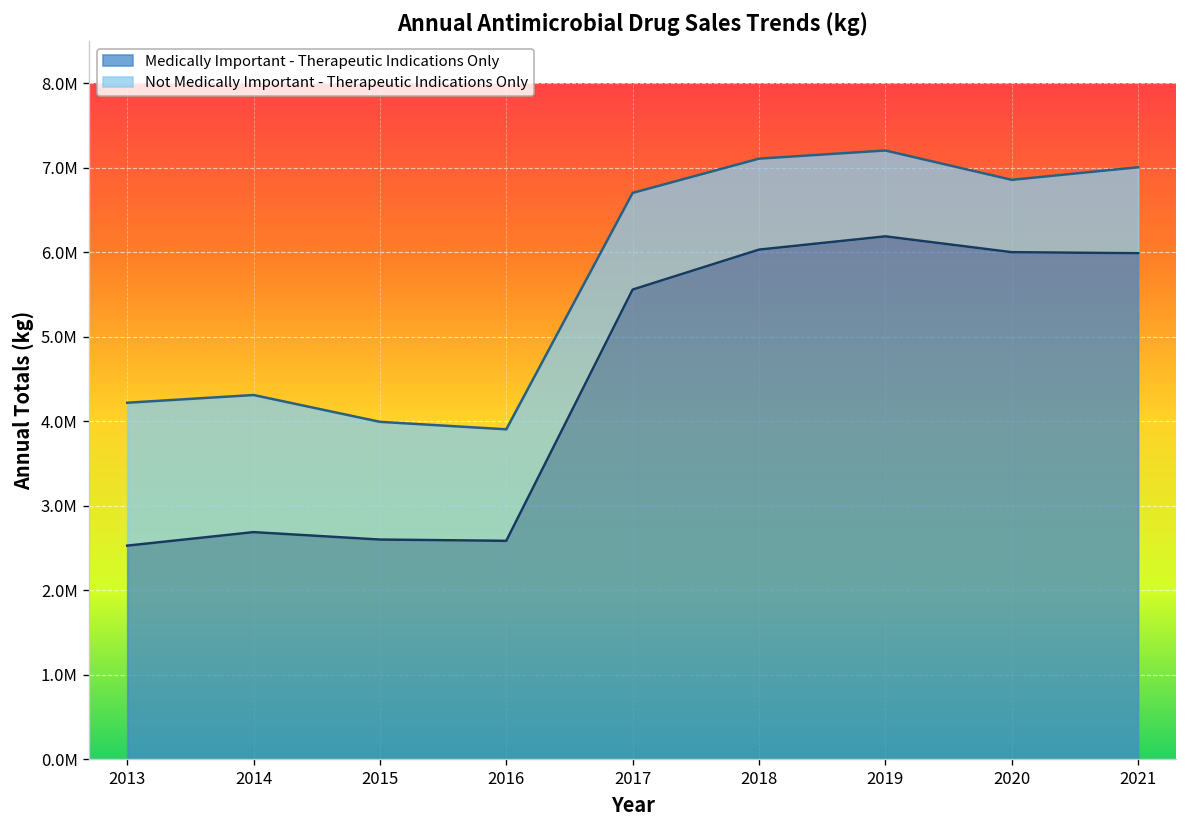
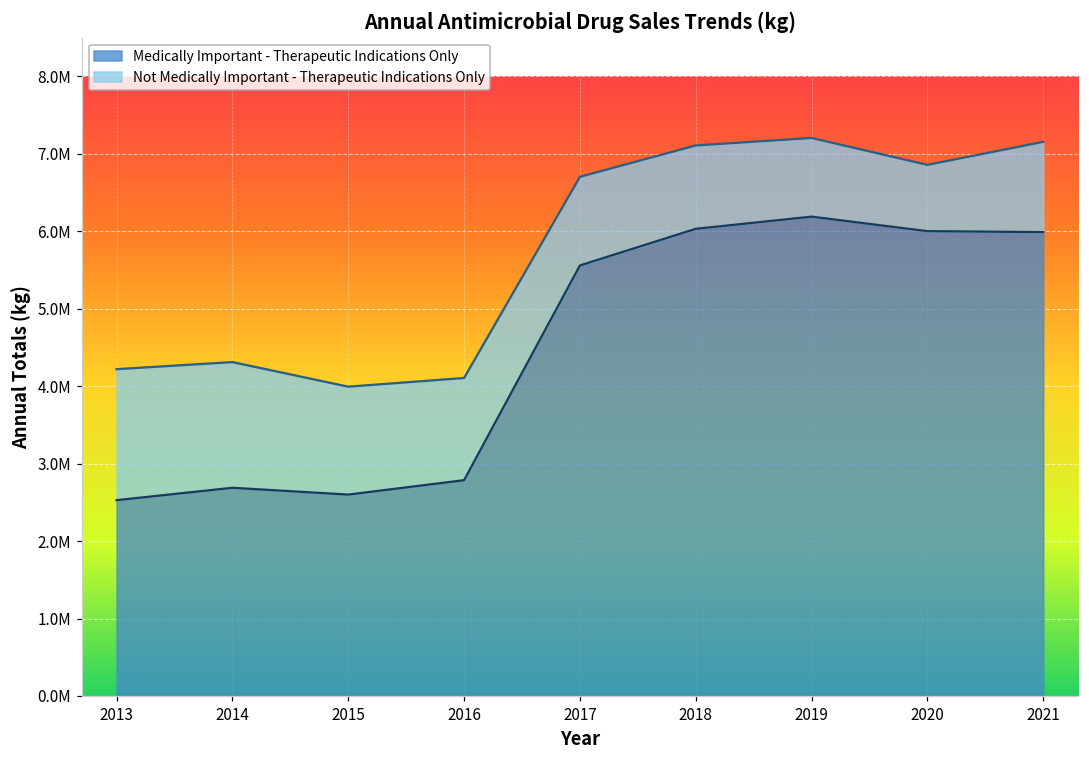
  {
    "Medically Important - Therapeutic Indications Only": {
      "2013": 2500000,
      "2014": 2700000,
      "2015": 2600000,
-     "2016": 2600000,
+     "2016": 2800000,
      "2017": 5600000,
      "2018": 6000000,
      "2019": 6200000,
      "2020": 6000000,
      "2021": 6000000
    },
    "Not Medically Important - Therapeutic Indications Only": {
      "2013": 1700000,
      "2014": 1600000,
      "2015": 1400000,
      "2016": 1300000,
      "2017": 1100000,
      "2018": 1100000,
      "2019": 1000000,
      "2020": 900000,
-     "2021": 1000000
+     "2021": 1200000
    }
  }
